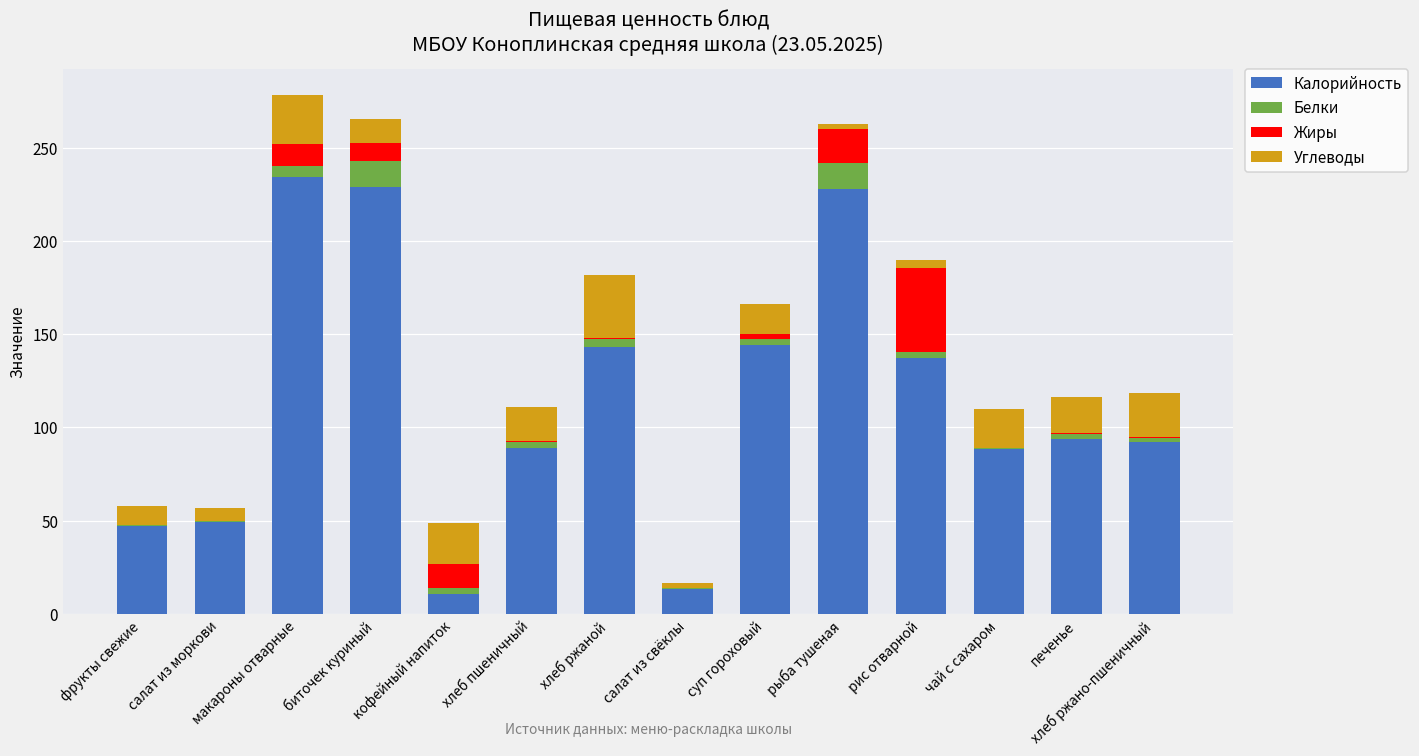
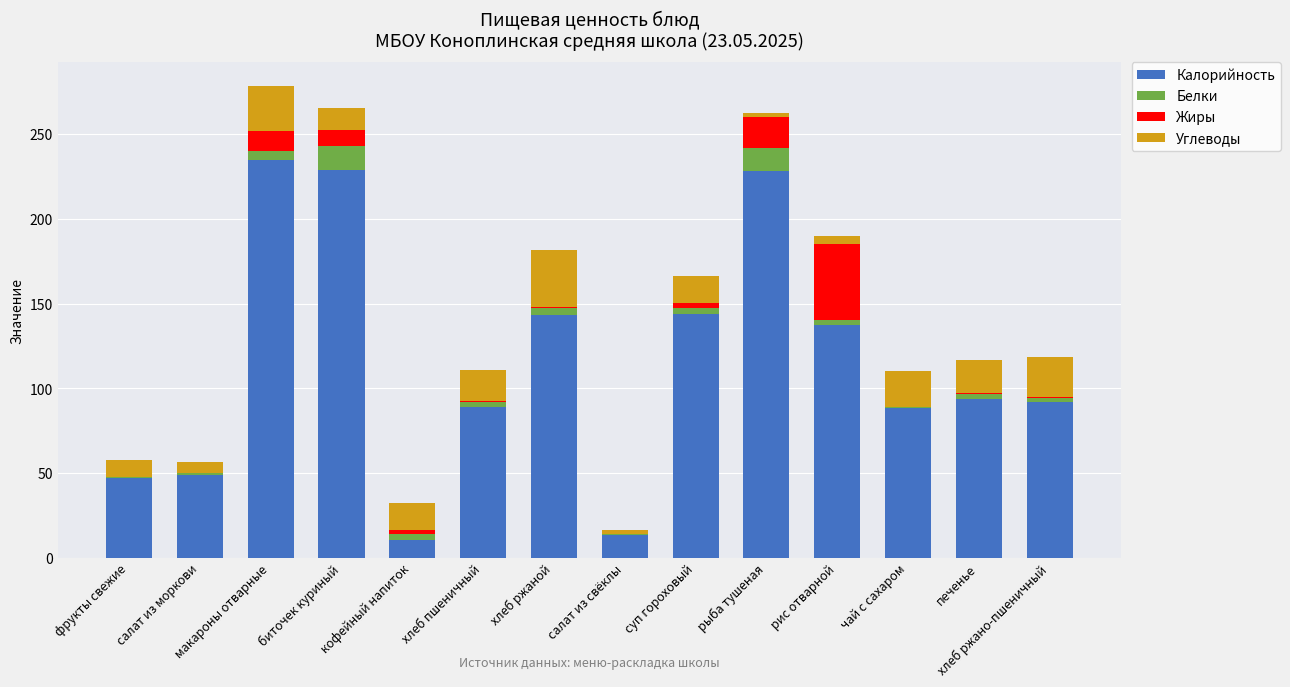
  {
    "Калорийность": {
      "фрукты свежие": 47,
      "салат из моркови": 49,
      "макароны отварные": 234,
      "биточек куриный": 229,
      "кофейный напиток": 11,
      "хлеб пшеничный": 89,
      "хлеб ржаной": 143,
      "салат из свёклы": 13,
      "суп гороховый": 144,
      "рыба тушеная": 228,
      "рис отварной": 137,
      "чай с сахаром": 88,
      "печенье": 94,
      "хлеб ржано-пшеничный": 92
    },
    "Белки": {
      "макароны отварные": 6,
      "биточек куриный": 14,
      "кофейный напиток": 3,
      "хлеб пшеничный": 3,
      "хлеб ржаной": 4,
      "суп гороховый": 3,
      "рыба тушеная": 14,
      "рис отварной": 3,
      "печенье": 3,
      "хлеб ржано-пшеничный": 2
    },
    "Жиры": {
      "макароны отварные": 12,
      "биточек куриный": 10,
-     "кофейный напиток": 13,
+     "кофейный напиток": 3,
      "суп гороховый": 3,
      "рыба тушеная": 18,
      "рис отварной": 45
    },
    "Углеводы": {
      "фрукты свежие": 10,
      "салат из моркови": 7,
      "макароны отварные": 27,
      "биточек куриный": 13,
-     "кофейный напиток": 22,
+     "кофейный напиток": 16,
      "хлеб пшеничный": 18,
      "хлеб ржаной": 34,
      "салат из свёклы": 2,
      "суп гороховый": 16,
      "рыба тушеная": 3,
      "рис отварной": 5,
      "чай с сахаром": 21,
      "печенье": 19,
      "хлеб ржано-пшеничный": 24
    }
  }
